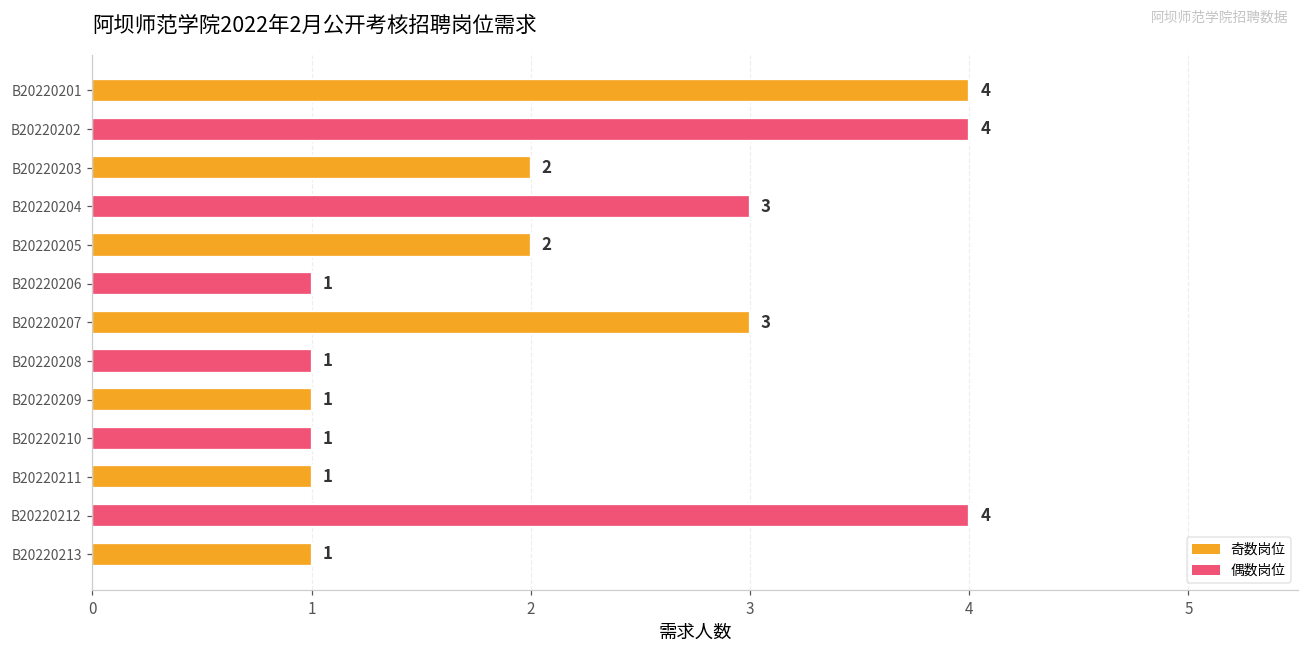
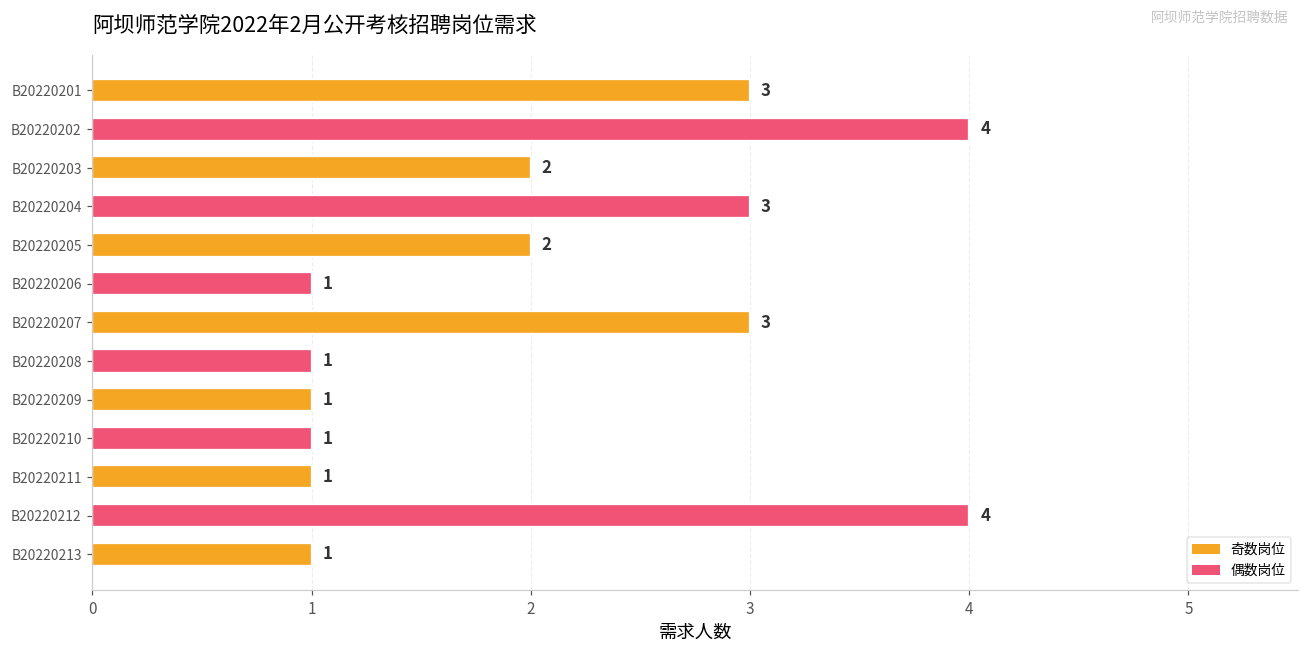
  {
-   "B20220201": 4,
+   "B20220201": 3,
    "B20220202": 4,
    "B20220203": 2,
    "B20220204": 3,
    "B20220205": 2,
    "B20220206": 1,
    "B20220207": 3,
    "B20220208": 1,
    "B20220209": 1,
    "B20220210": 1,
    "B20220211": 1,
    "B20220212": 4,
    "B20220213": 1
  }
